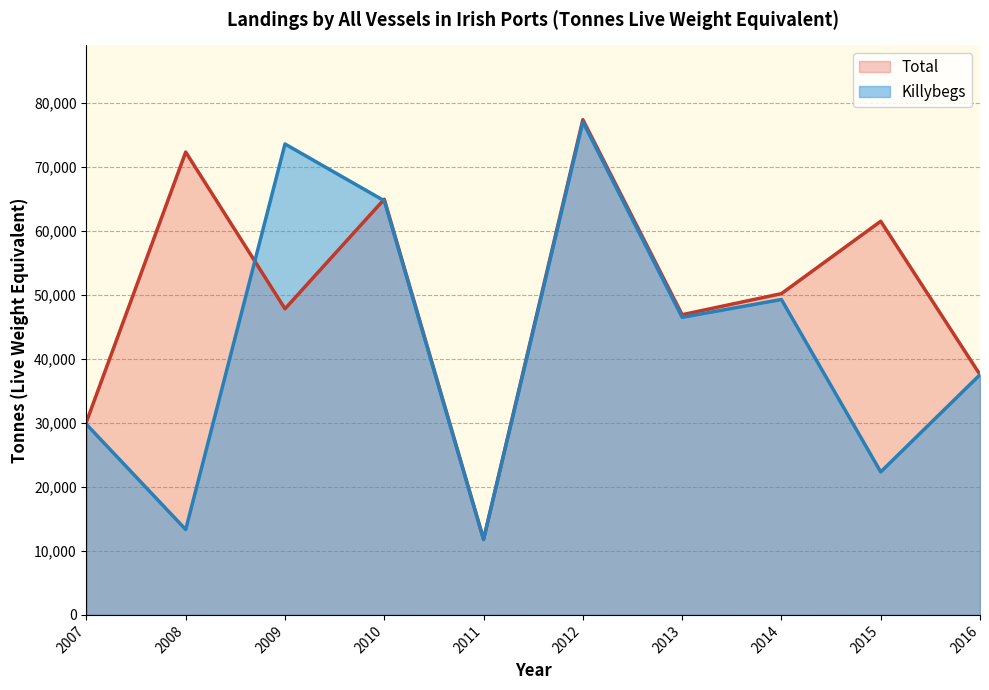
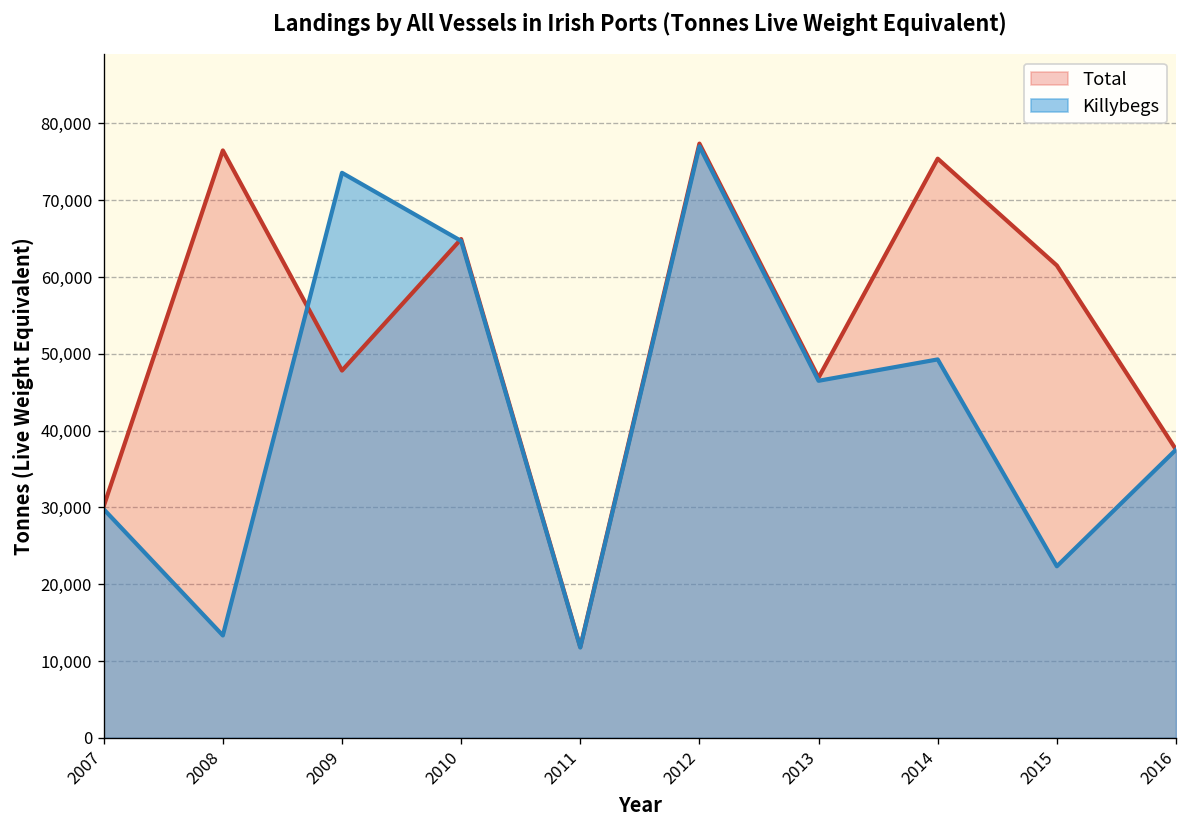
  {
    "Total": {
-     "2008": "72,000",
+     "2008": "76,000",
      "2009": "48,000",
      "2013": "47,000",
-     "2014": "50,000",
+     "2014": "75,000",
      "2015": "61,000"
    },
    "Killybegs": {
      "2008": "13,000",
      "2009": "74,000",
      "2013": "46,000",
      "2014": "49,000",
      "2015": "22,000"
    }
  }
